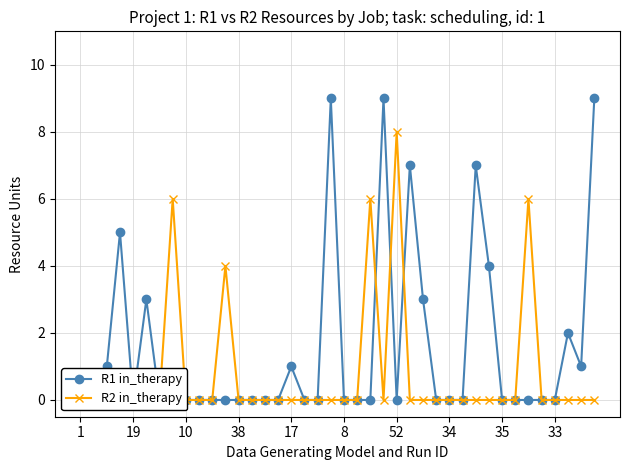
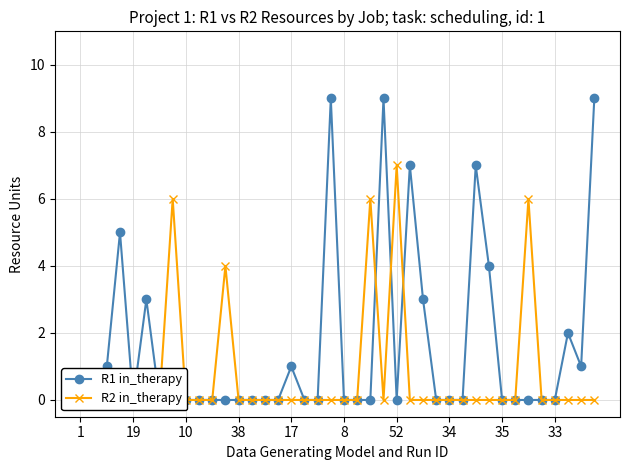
  {
    "R1 in_therapy": {
      "52": 0
    },
    "R2 in_therapy": {
-     "52": 8
+     "52": 7
    }
  }
